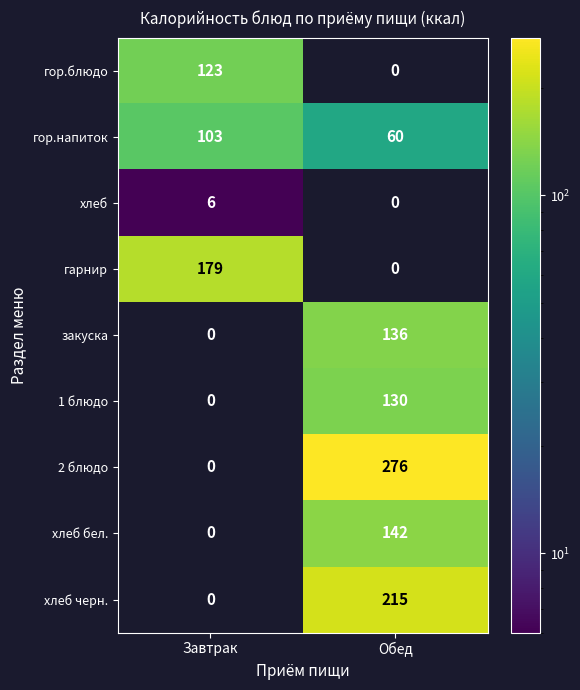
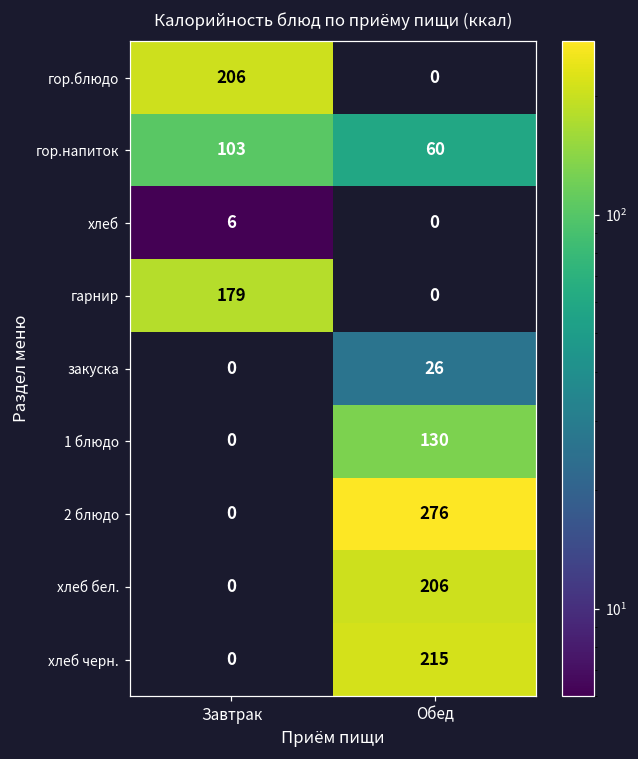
  {
    "гор.блюдо": {
-     "Завтрак": 123,
+     "Завтрак": 206,
      "Обед": 0
    },
    "гор.напиток": {
      "Завтрак": 103,
      "Обед": 60
    },
    "хлеб": {
      "Завтрак": 6,
      "Обед": 0
    },
    "гарнир": {
      "Завтрак": 179,
      "Обед": 0
    },
    "закуска": {
      "Завтрак": 0,
-     "Обед": 136
+     "Обед": 26
    },
    "1 блюдо": {
      "Завтрак": 0,
      "Обед": 130
    },
    "2 блюдо": {
      "Завтрак": 0,
      "Обед": 276
    },
    "хлеб бел.": {
      "Завтрак": 0,
-     "Обед": 142
+     "Обед": 206
    },
    "хлеб черн.": {
      "Завтрак": 0,
      "Обед": 215
    }
  }
